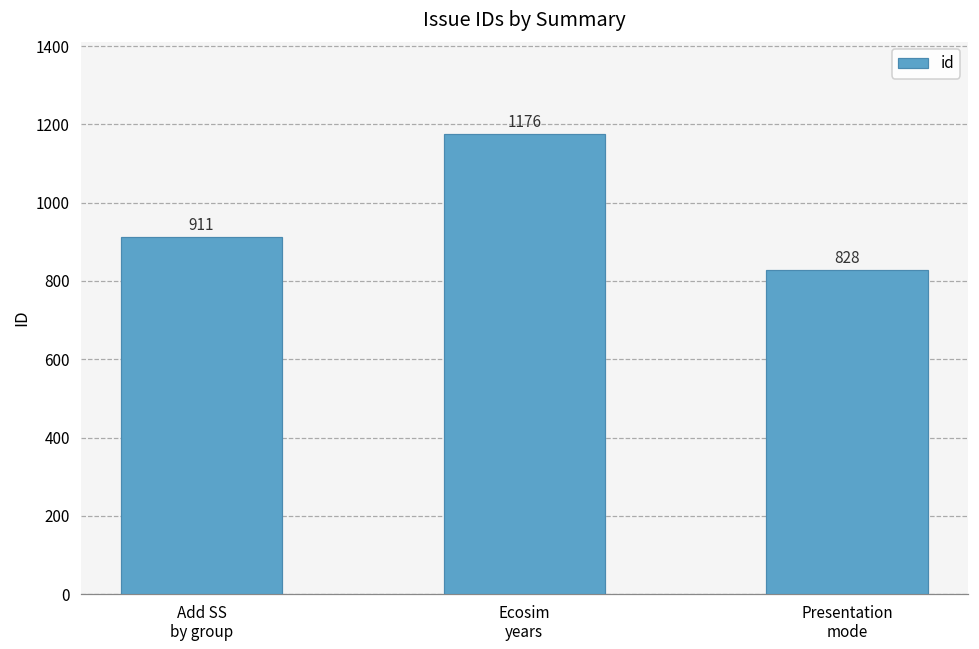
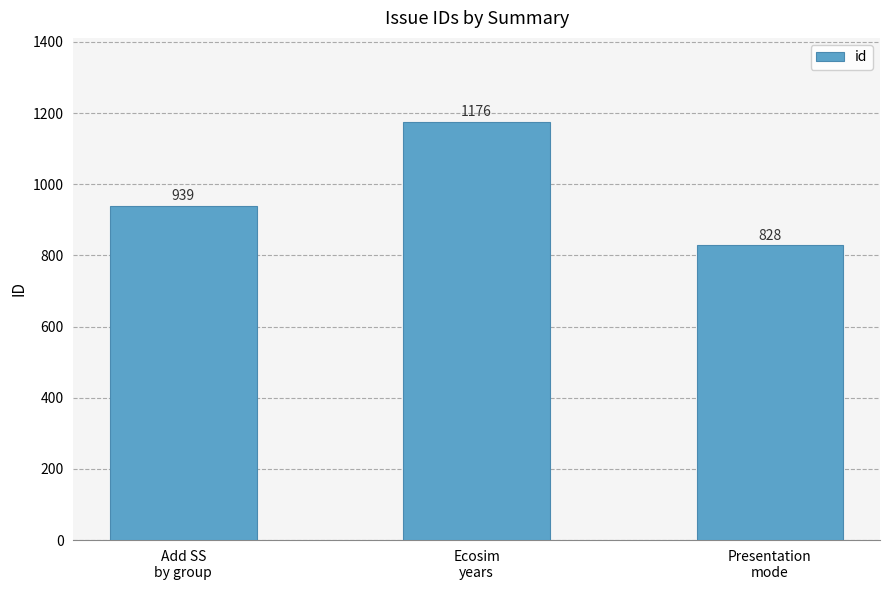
  {
-   "Add SS by group": 911,
+   "Add SS by group": 939,
    "Ecosim years": 1176,
    "Presentation mode": 828
  }
